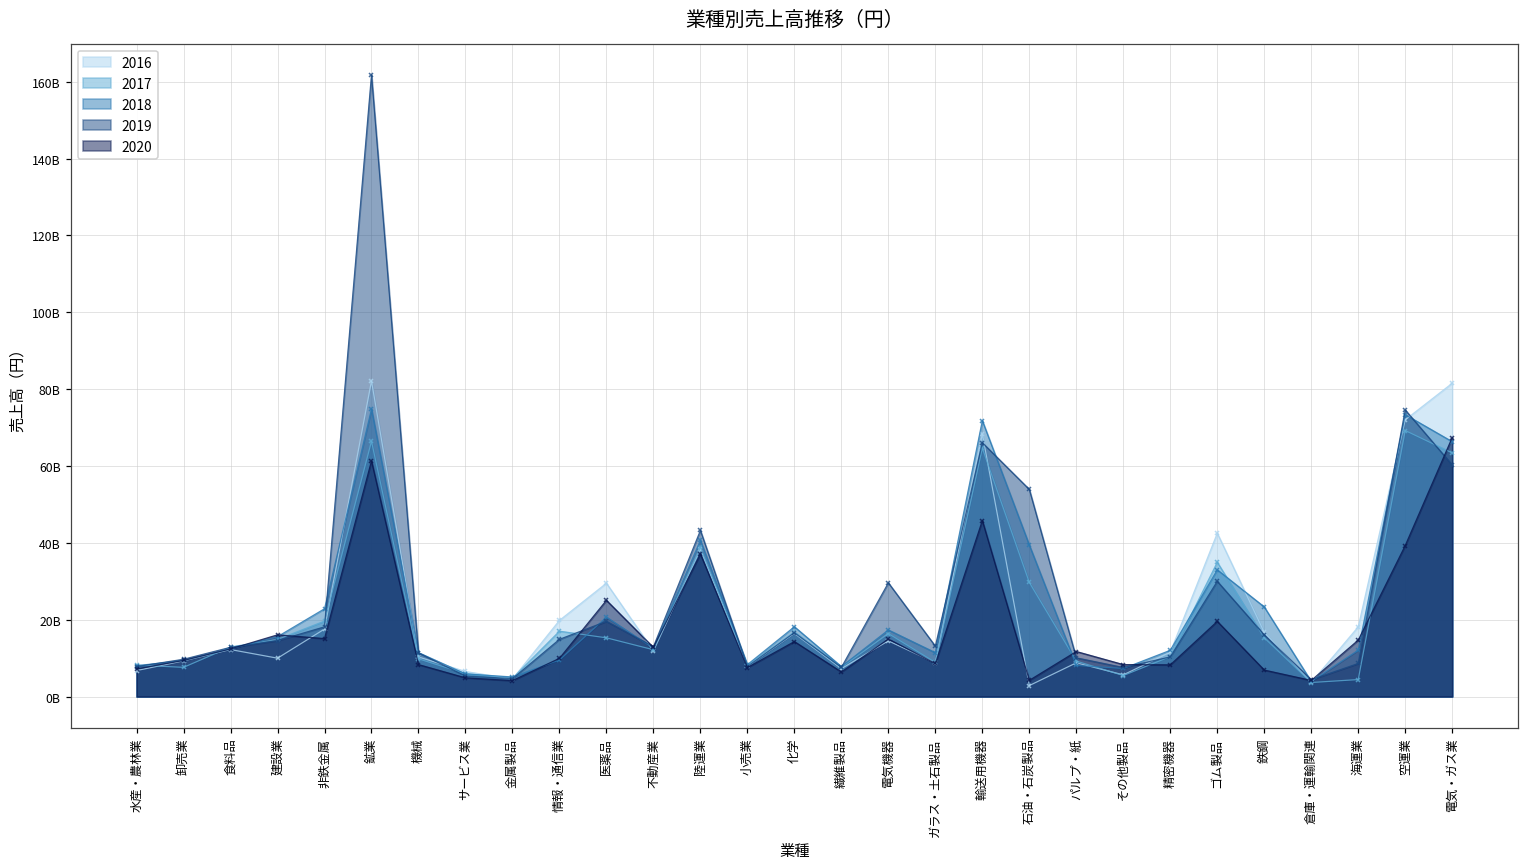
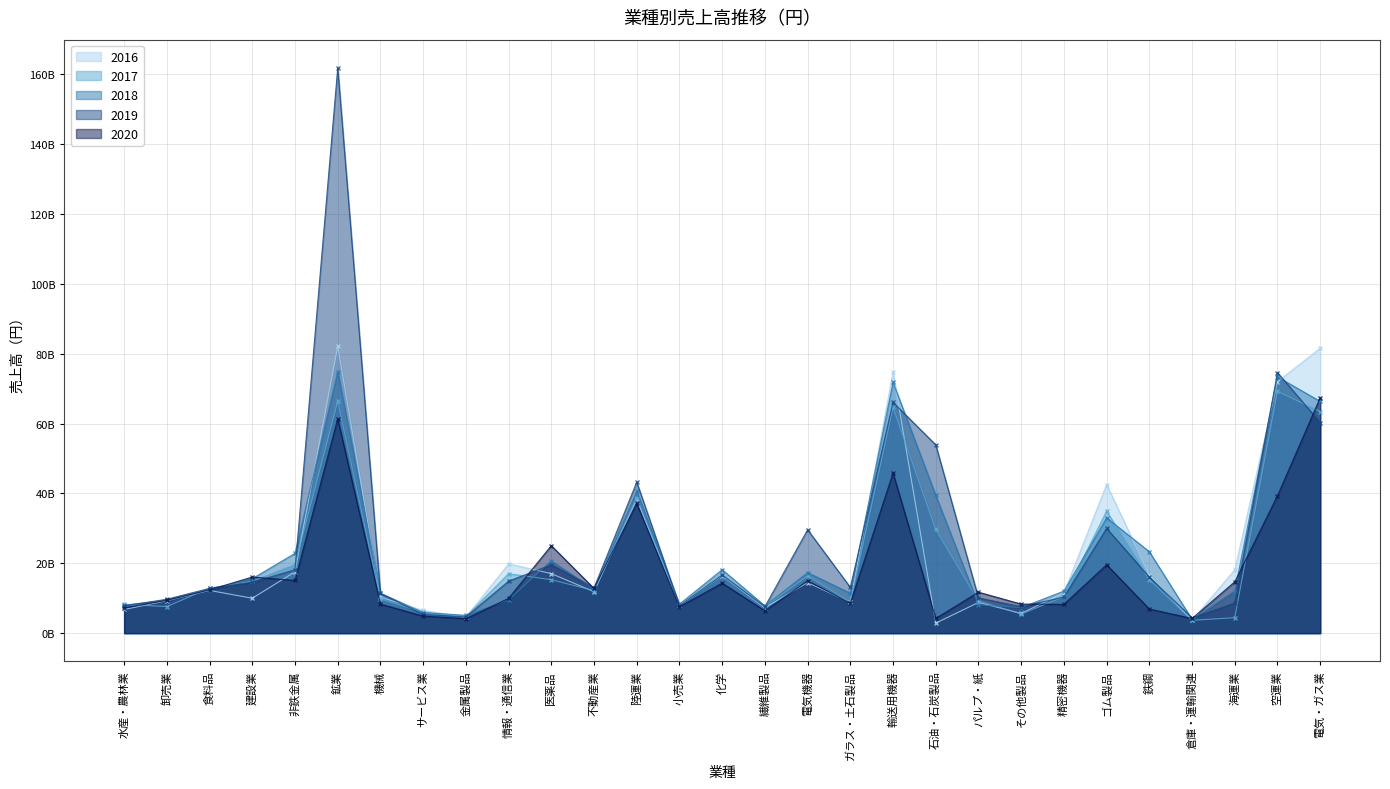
  {
    "2016": {
      "建設業": 10000000000,
      "鉱業": 82000000000,
      "情報・通信業": 20000000000,
-     "医薬品": 30000000000,
-     "輸送用機器": 68000000000,
+     "医薬品": 17000000000,
+     "輸送用機器": 75000000000,
      "石油・石炭製品": 3000000000,
      "ゴム製品": 43000000000,
      "海運業": 18000000000,
      "空運業": 72000000000,
      "電気・ガス業": 82000000000
    }
  }
